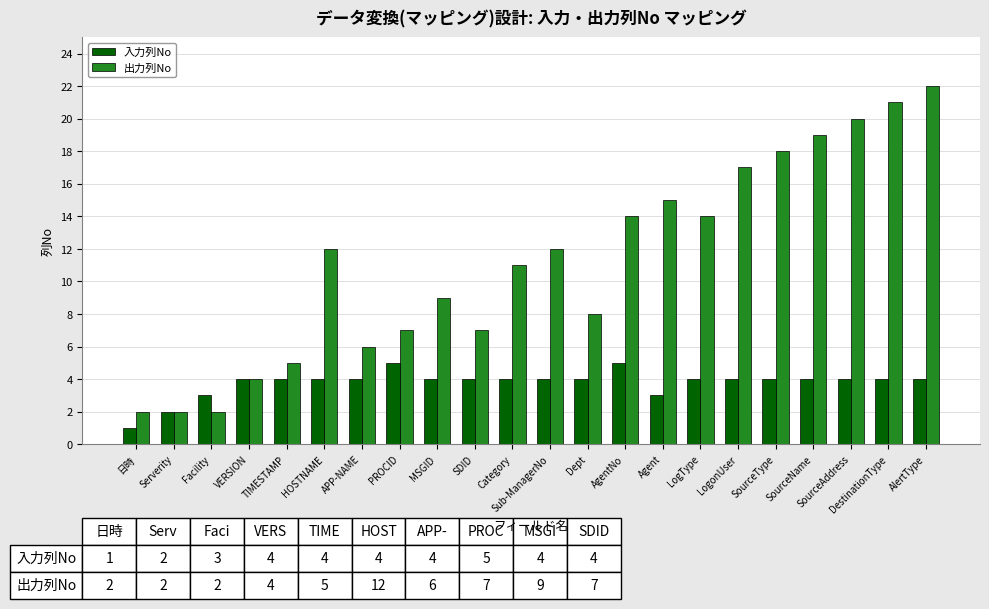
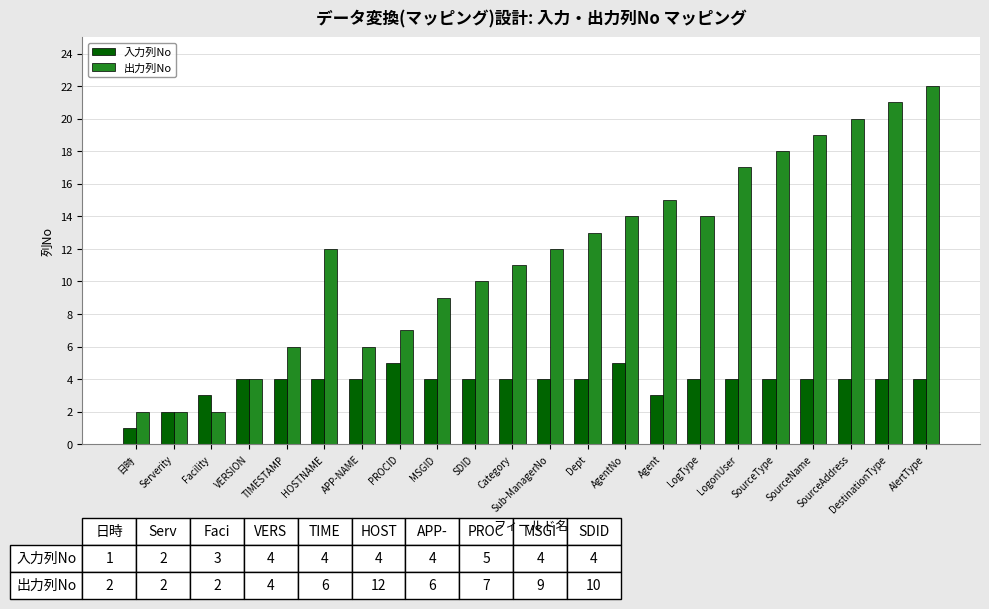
  {
    "入力列No": {
      "日時": 1,
      "Serverity": 2,
      "Facility": 3,
      "VERSION": 4,
      "TIMESTAMP": 4,
      "HOSTNAME": 4,
      "APP-NAME": 4,
      "PROCID": 5,
      "MSGID": 4,
      "SDID": 4,
      "Category": 4,
      "Sub-ManagerNo": 4,
      "Dept": 4,
      "AgentNo": 5,
      "Agent": 3,
      "LogType": 4,
      "LogonUser": 4,
      "SourceType": 4,
      "SourceName": 4,
      "SourceAddress": 4,
      "DestinationType": 4,
      "AlertType": 4
    },
    "出力列No": {
-     "TIMESTAMP": 5,
-     "SDID": 7,
-     "Dept": 8
+     "TIMESTAMP": 6,
+     "SDID": 10,
+     "Dept": 13
    }
  }
